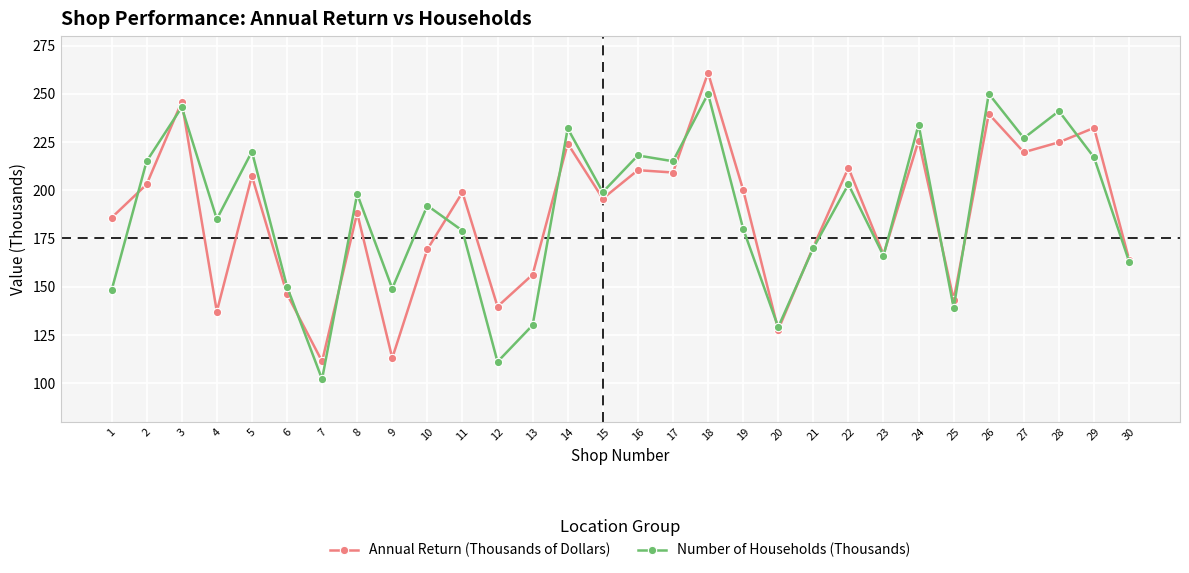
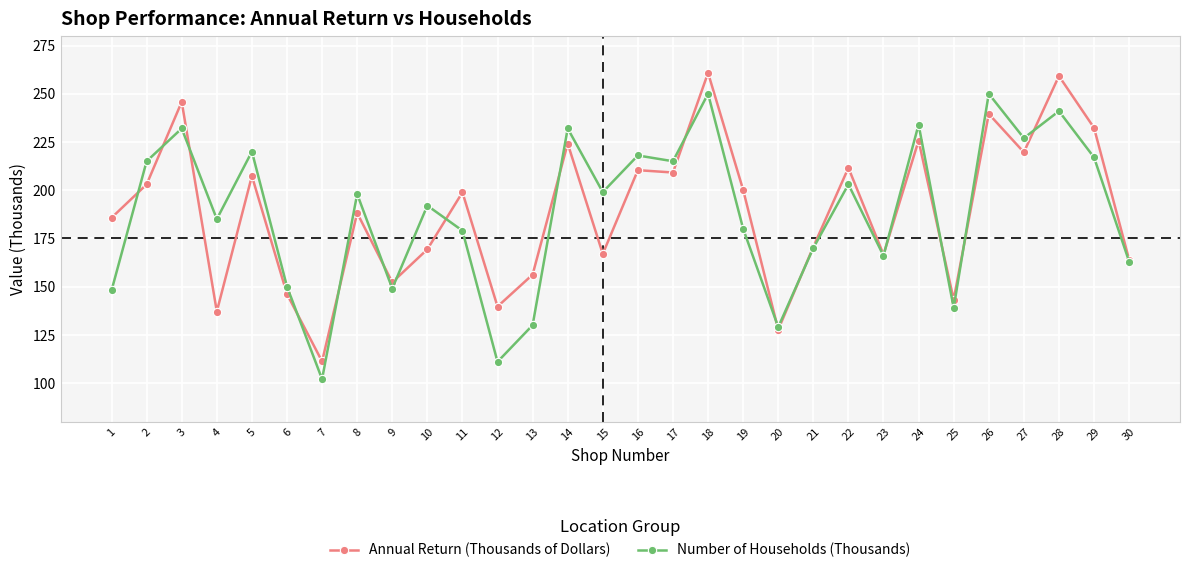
  {
    "Annual Return (Thousands of Dollars)": {
      "1": 186,
      "2": 203,
      "3": 246,
      "4": 137,
      "5": 207,
      "6": 146,
      "7": 111,
      "8": 188,
-     "9": 113,
+     "9": 152,
      "10": 169,
      "11": 199,
      "12": 140,
      "13": 156,
      "14": 224,
-     "15": 196,
+     "15": 167,
      "16": 210,
      "17": 209,
      "18": 261,
      "19": 200,
      "20": 128,
      "22": 212,
      "24": 226,
      "25": 143,
      "26": 240,
      "27": 220,
-     "28": 225,
+     "28": 259,
      "29": 232
    },
    "Number of Households (Thousands)": {
      "1": 148,
      "2": 215,
-     "3": 243,
+     "3": 232,
      "4": 185,
      "5": 220,
      "6": 150,
      "7": 102,
      "8": 198,
      "9": 149,
      "10": 192,
      "11": 179,
      "12": 111,
      "13": 130,
      "14": 232,
      "15": 199,
      "16": 218,
      "17": 215,
      "18": 250,
      "19": 180,
      "20": 129,
      "22": 203,
      "24": 234,
      "25": 139,
      "26": 250,
      "27": 227,
      "28": 241,
      "29": 217
    }
  }
